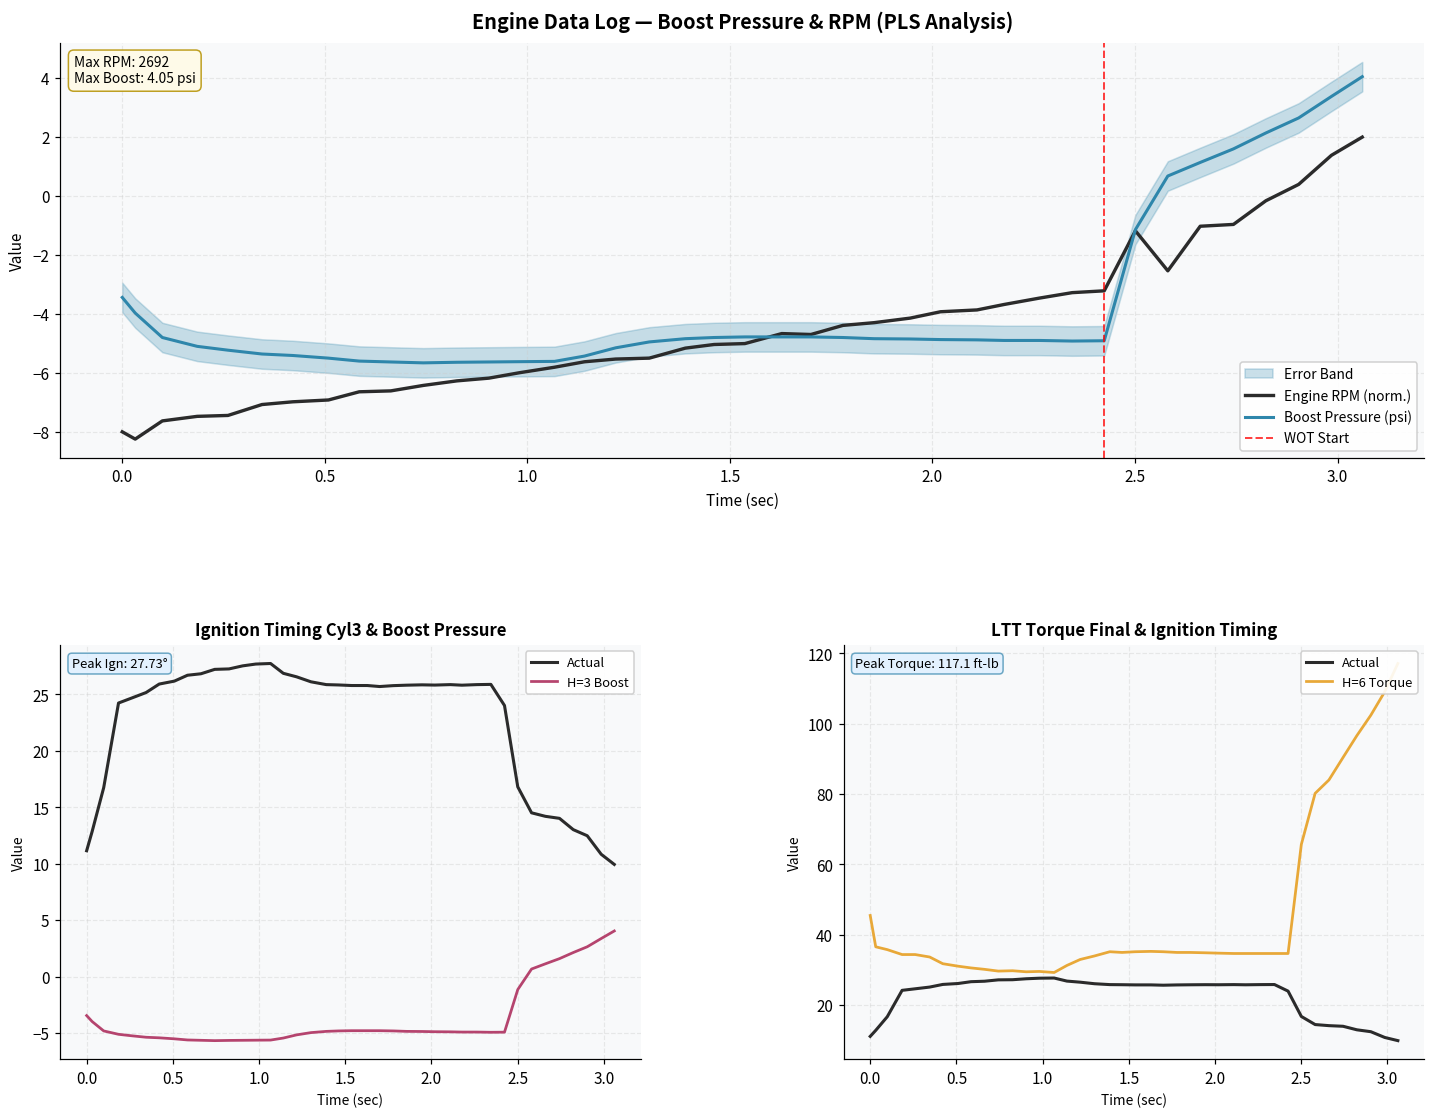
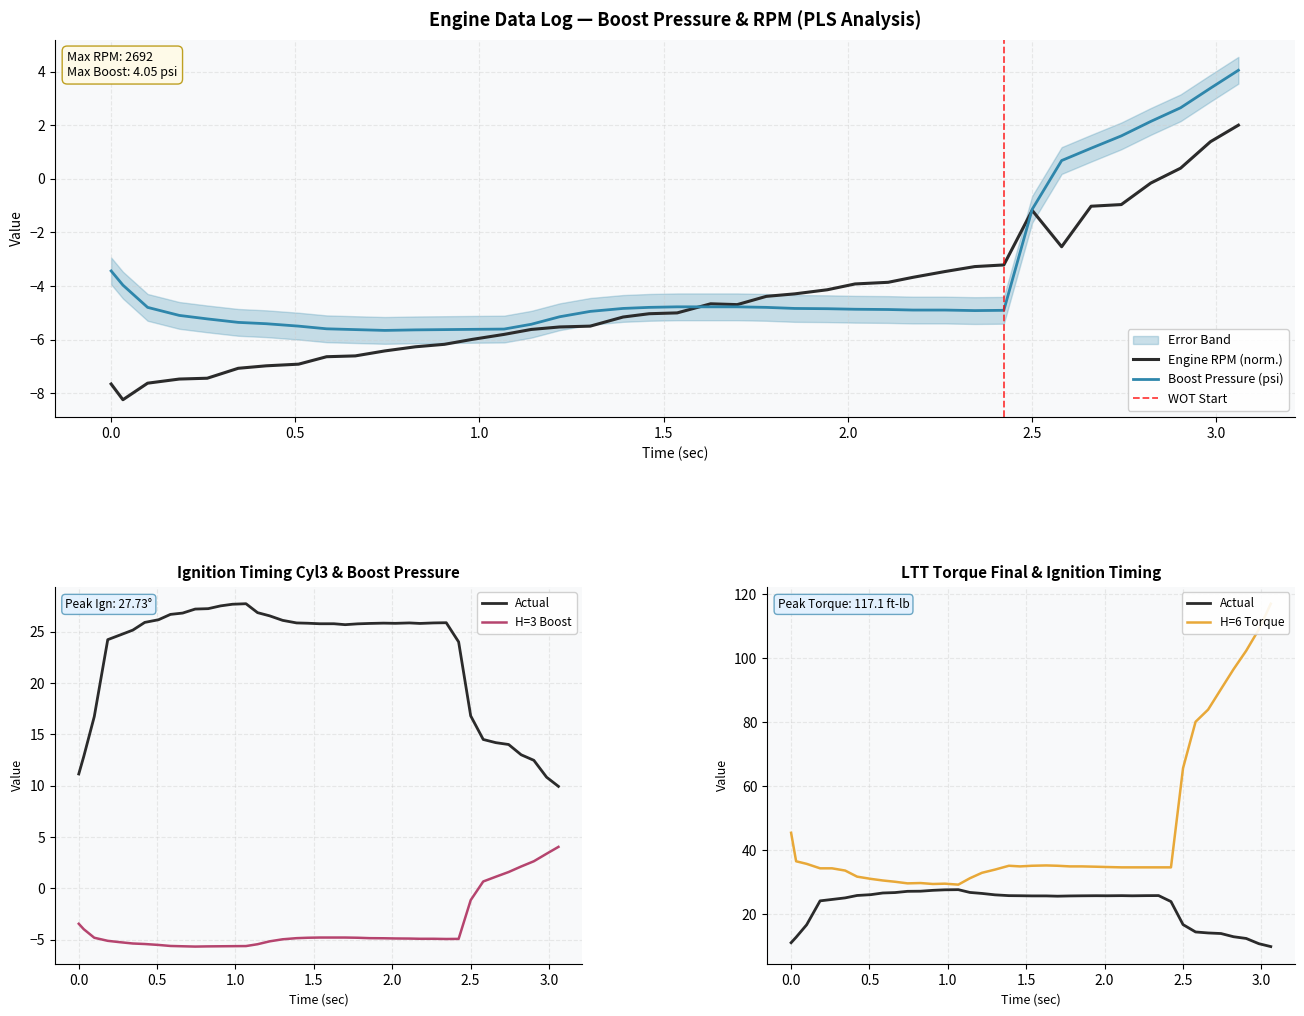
  {
    "Engine Data Log — Boost Pressure & RPM (PLS Analysis)": {
      "Engine RPM (norm.)": {
-       "0.0": -8.0
+       "0.0": -7.7
      }
    },
    "Ignition Timing Cyl3 & Boost Pressure": {
      "Actual": {
        "0.0": 11.2
      },
      "H=3 Boost": {
        "0.0": -3.4
      }
    },
    "LTT Torque Final & Ignition Timing": {
      "Actual": {
        "0.0": 11
      },
      "H=6 Torque": {
        "0.0": 46
      }
    }
  }
